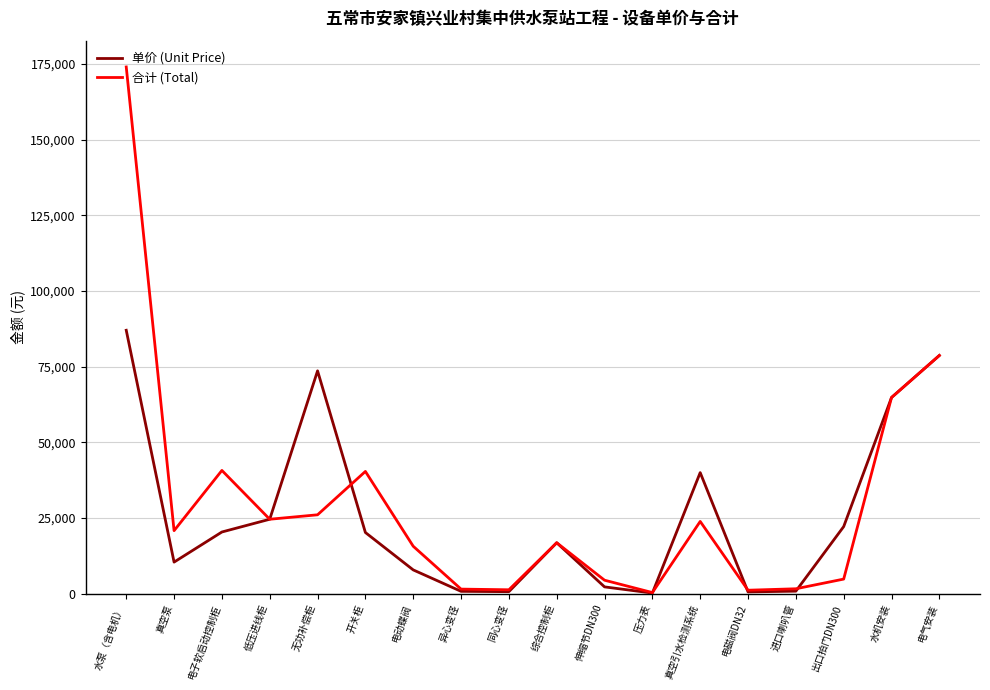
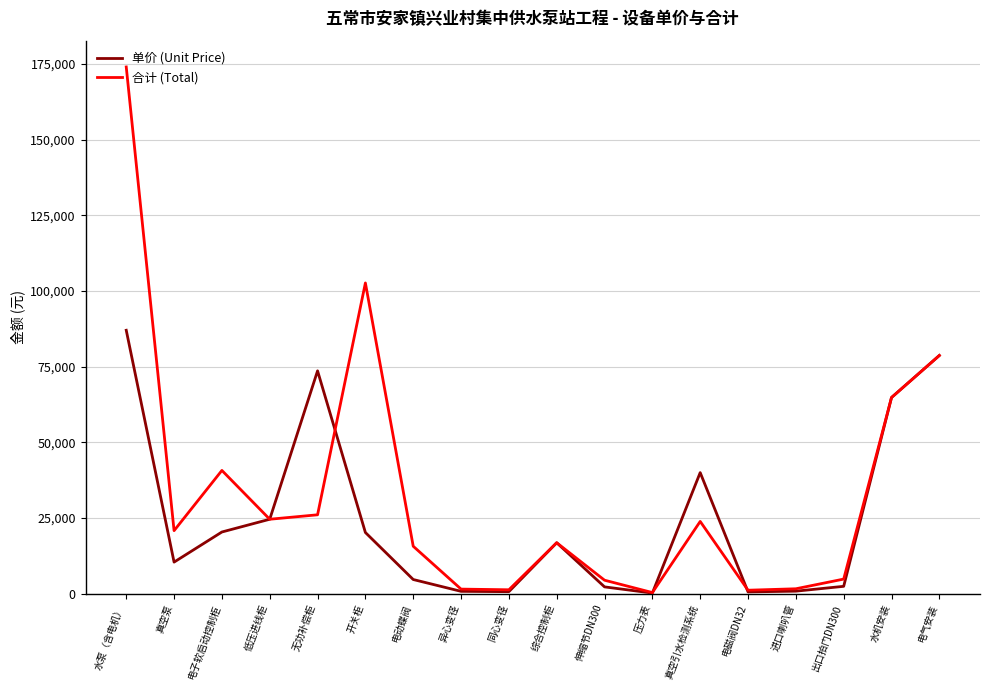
  {
    "单价 (Unit Price)": {
      "水泵（含电机）": "87,000",
      "真空泵": "10,000",
      "电子软启动控制柜": "20,000",
      "无功补偿柜": "74,000",
      "开关柜": "20,000",
-     "电动蝶阀": "8,000",
+     "电动蝶阀": "5,000",
      "伸缩节DN300": "2,000",
      "真空引水检测系统": "40,000",
-     "出口拍门DN300": "22,000"
+     "出口拍门DN300": "2,000"
    },
    "合计 (Total)": {
      "水泵（含电机）": "174,000",
      "真空泵": "21,000",
      "电子软启动控制柜": "41,000",
      "无功补偿柜": "26,000",
-     "开关柜": "40,000",
+     "开关柜": "103,000",
      "电动蝶阀": "16,000",
      "伸缩节DN300": "4,000",
      "真空引水检测系统": "24,000",
      "出口拍门DN300": "5,000"
    }
  }
